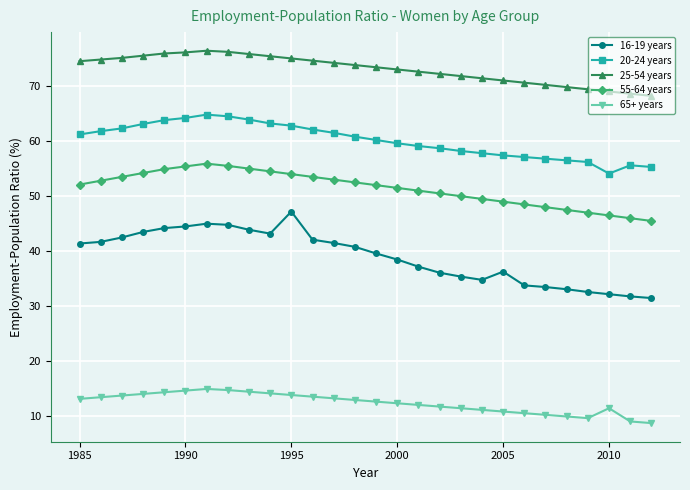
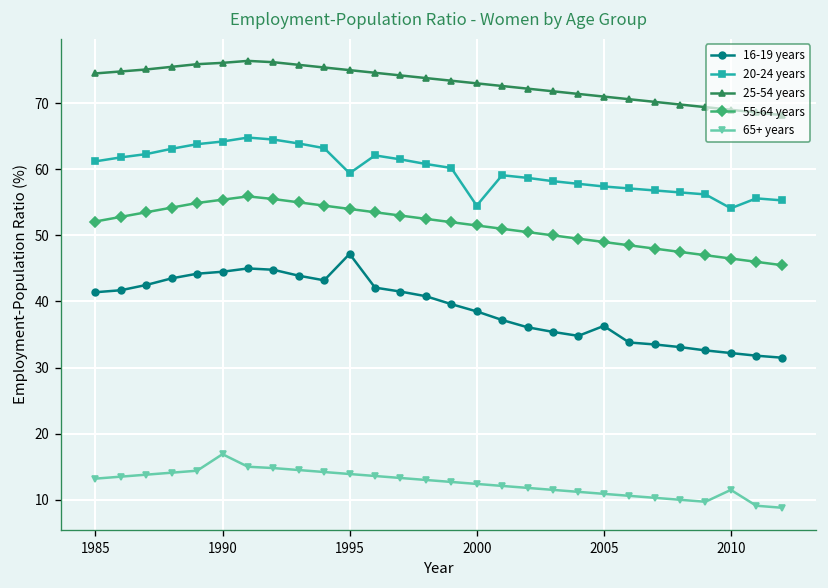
  {
    "16-19 years": {
      "1985": 41,
      "1990": 45,
      "1995": 47,
      "2000": 39,
      "2005": 36,
      "2010": 32
    },
    "20-24 years": {
      "1985": 61,
      "1990": 64,
-     "1995": 63,
-     "2000": 60,
+     "1995": 59,
+     "2000": 55,
      "2005": 57,
      "2010": 54
    },
    "65+ years": {
      "1985": 13,
-     "1990": 15,
+     "1990": 17,
      "1995": 14,
      "2000": 12,
      "2005": 11,
      "2010": 12
    }
  }
